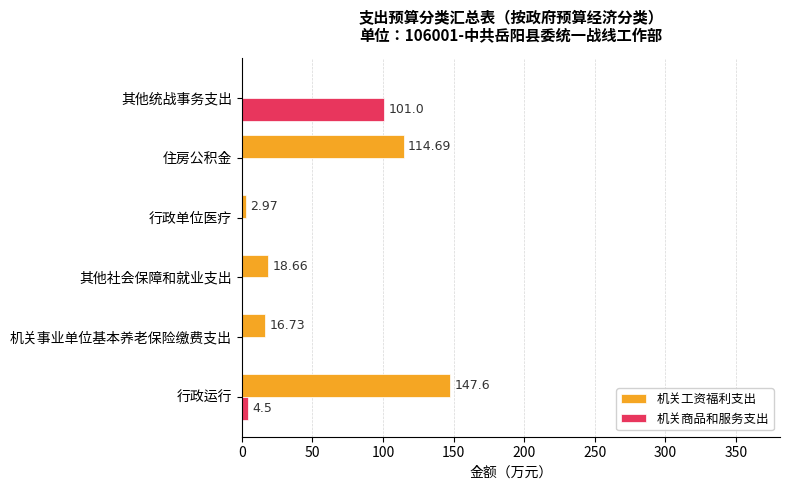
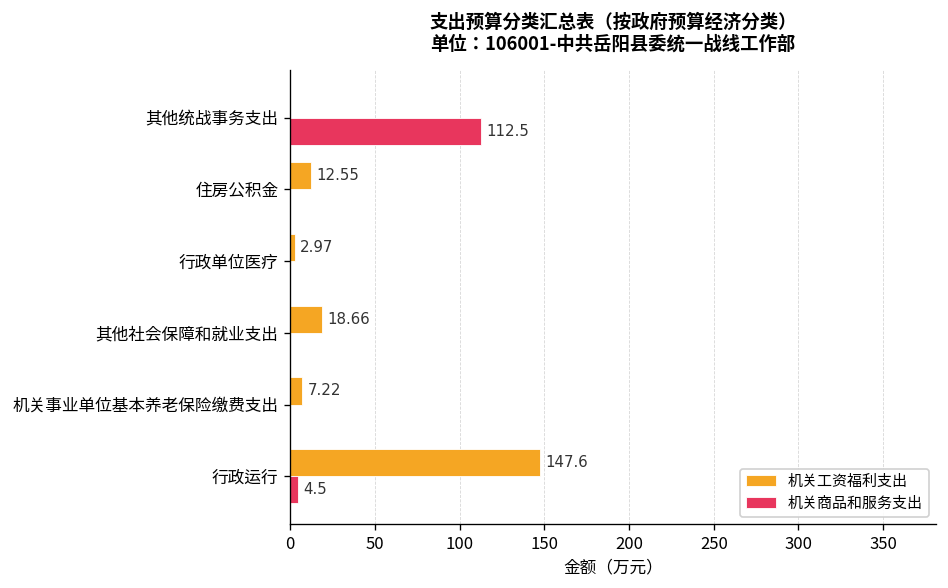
  {
    "机关工资福利支出": {
-     "住房公积金": 114.69,
+     "住房公积金": 12.55,
      "行政单位医疗": 2.97,
      "其他社会保障和就业支出": 18.66,
-     "机关事业单位基本养老保险缴费支出": 16.73,
+     "机关事业单位基本养老保险缴费支出": 7.22,
      "行政运行": 147.6
    },
    "机关商品和服务支出": {
-     "其他统战事务支出": 101.0,
+     "其他统战事务支出": 112.5,
      "行政运行": 4.5
    }
  }
